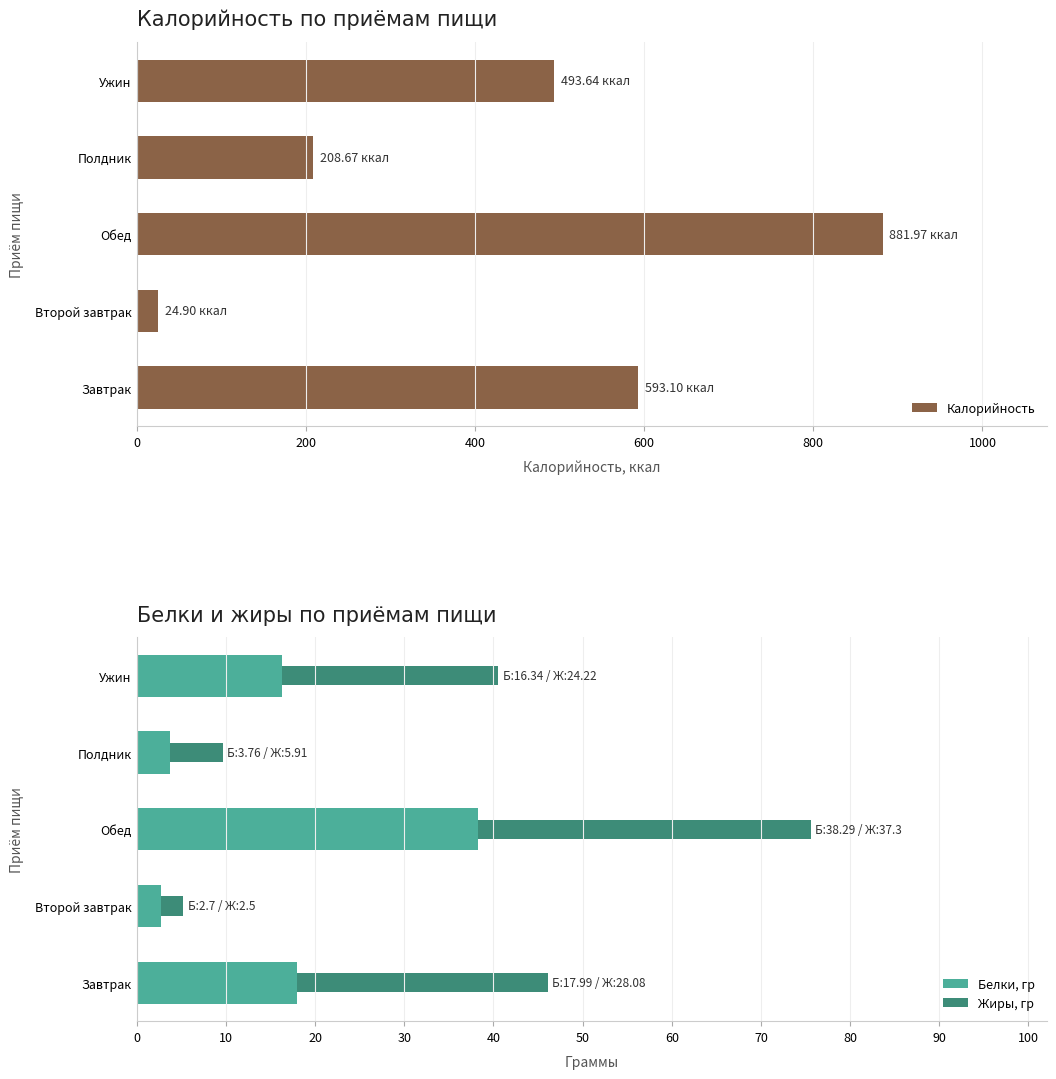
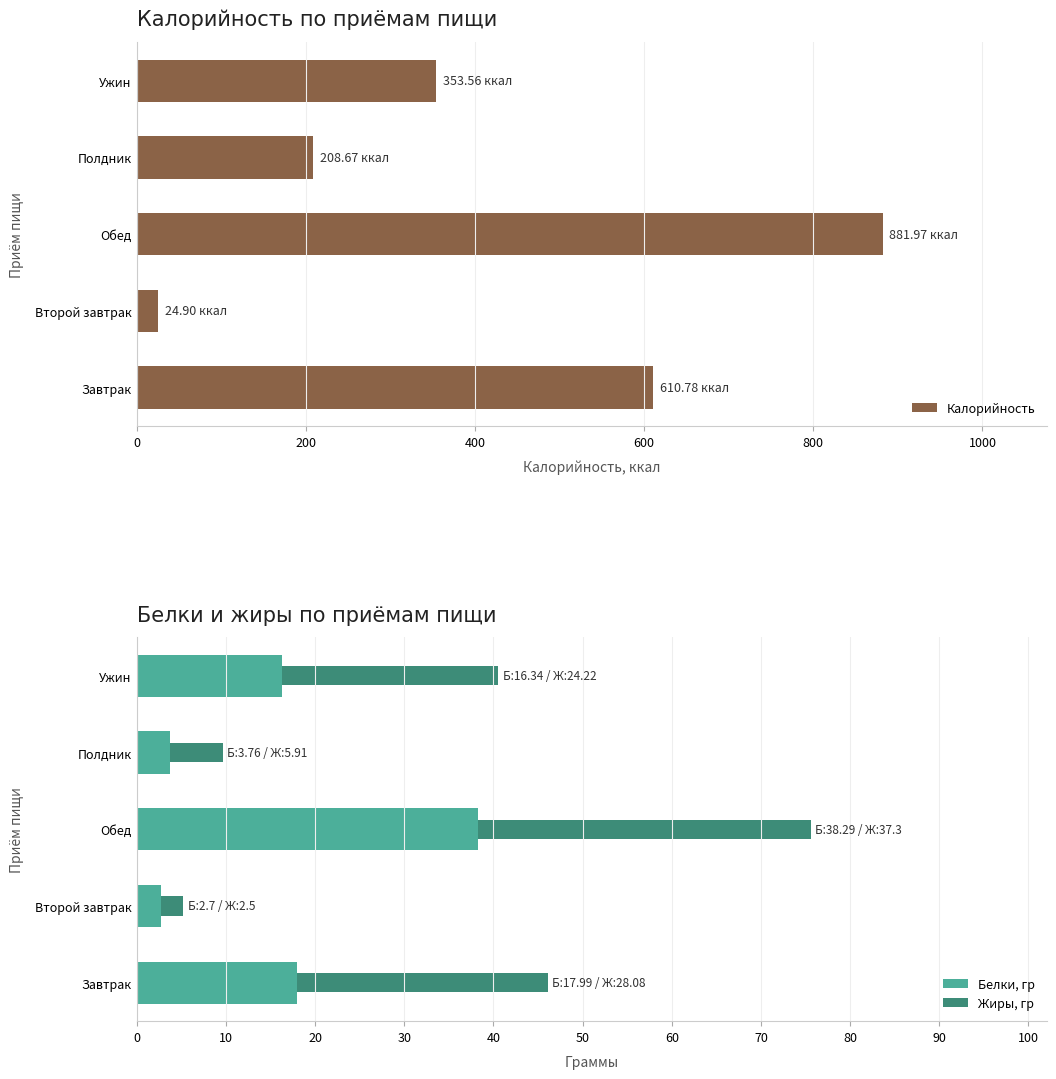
  {
    "Калорийность по приёмам пищи": {
-     "Ужин": 493.64,
+     "Ужин": 353.56,
      "Полдник": 208.67,
      "Обед": 881.97,
      "Второй завтрак": 24.90,
-     "Завтрак": 593.10
+     "Завтрак": 610.78
    }
  }
